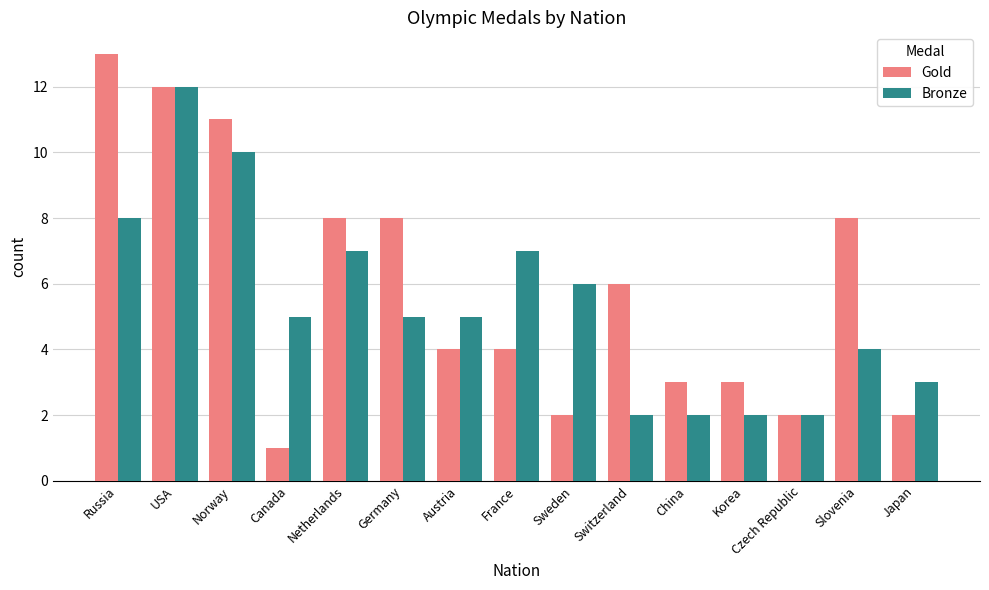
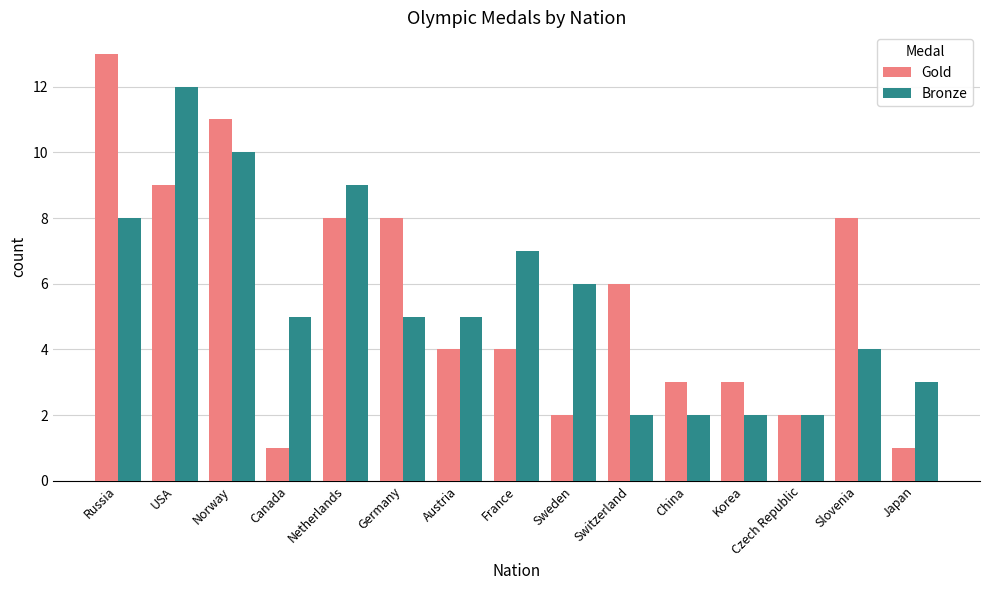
  {
    "Gold": {
      "Russia": 13,
-     "USA": 12,
+     "USA": 9,
      "Norway": 11,
      "Canada": 1,
      "Netherlands": 8,
      "Germany": 8,
      "Austria": 4,
      "France": 4,
      "Sweden": 2,
      "Switzerland": 6,
      "China": 3,
      "Korea": 3,
      "Czech Republic": 2,
      "Slovenia": 8,
-     "Japan": 2
+     "Japan": 1
    },
    "Bronze": {
      "Russia": 8,
      "USA": 12,
      "Norway": 10,
      "Canada": 5,
-     "Netherlands": 7,
+     "Netherlands": 9,
      "Germany": 5,
      "Austria": 5,
      "France": 7,
      "Sweden": 6,
      "Switzerland": 2,
      "China": 2,
      "Korea": 2,
      "Czech Republic": 2,
      "Slovenia": 4,
      "Japan": 3
    }
  }
